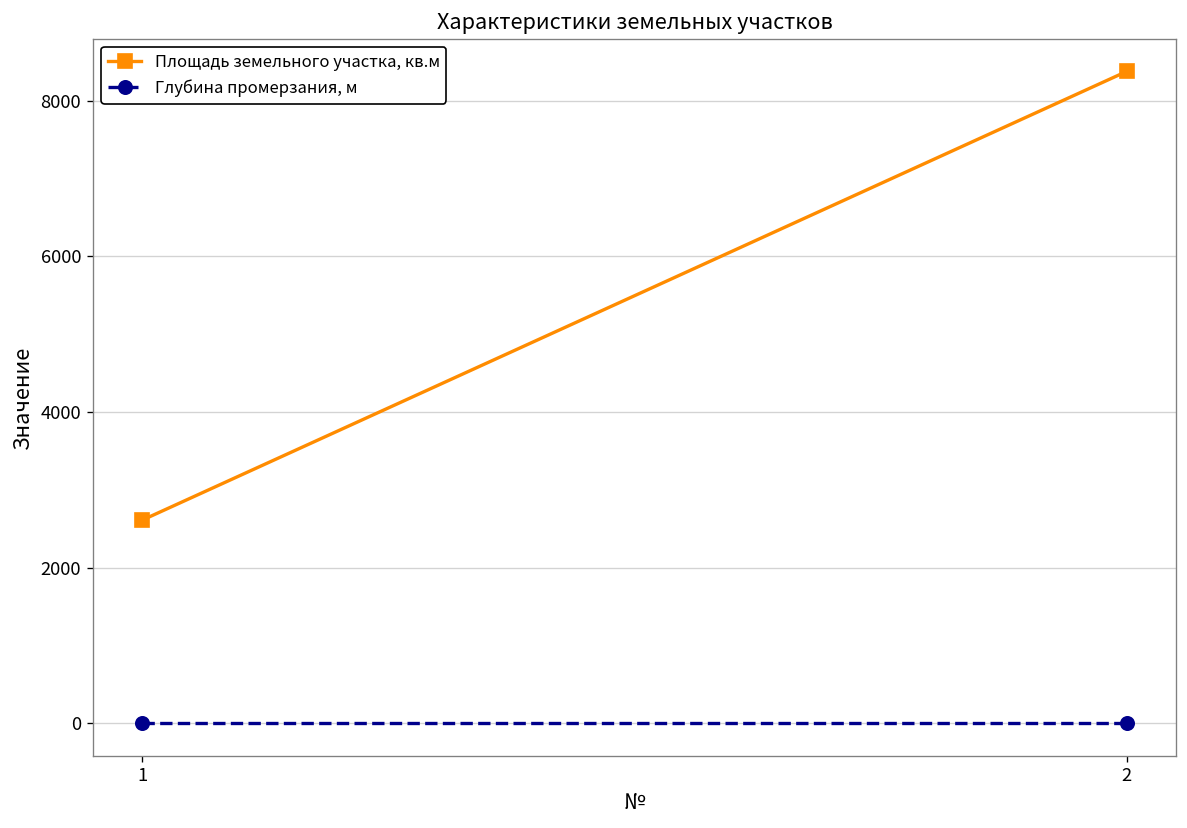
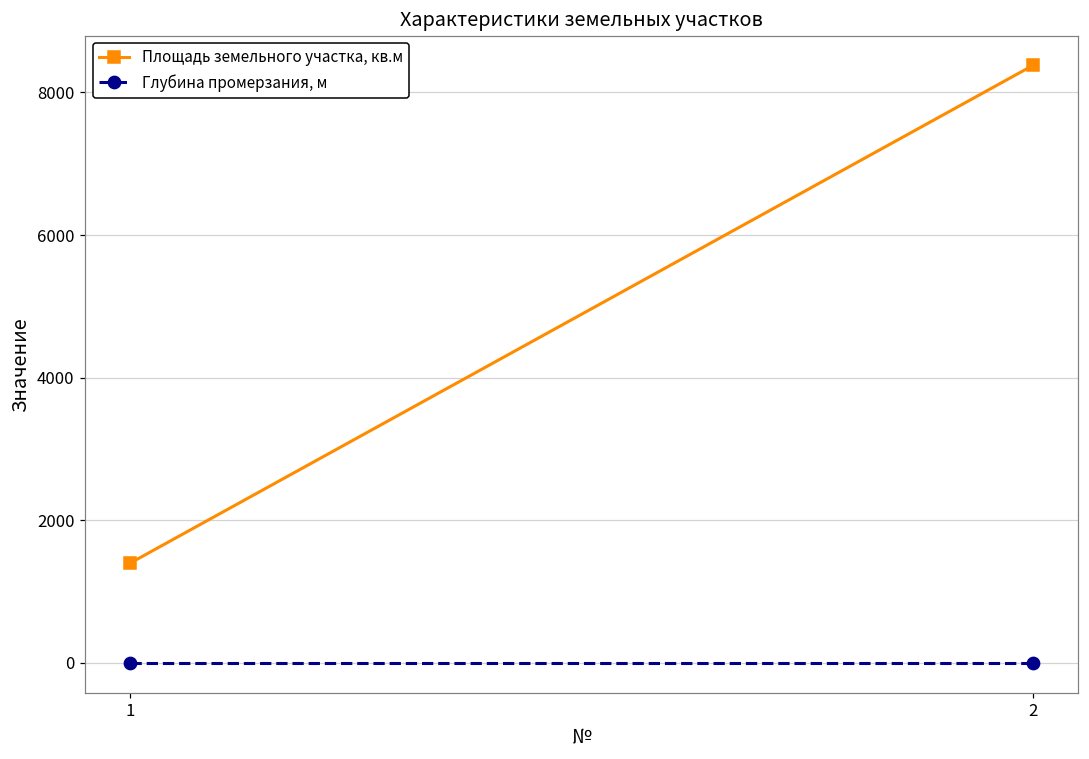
  {
    "Площадь земельного участка, кв.м": {
-     "1": 2600,
+     "1": 1400,
      "2": 8400
    },
    "Глубина промерзания, м": {
      "1": 0,
      "2": 0
    }
  }
